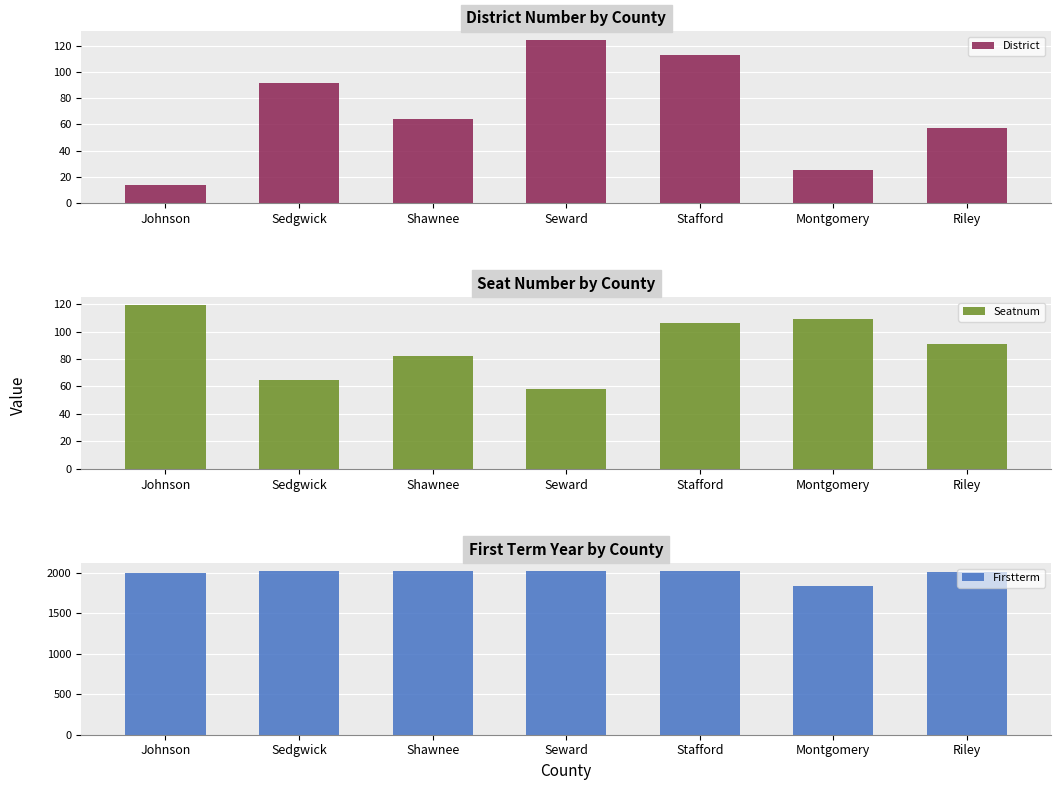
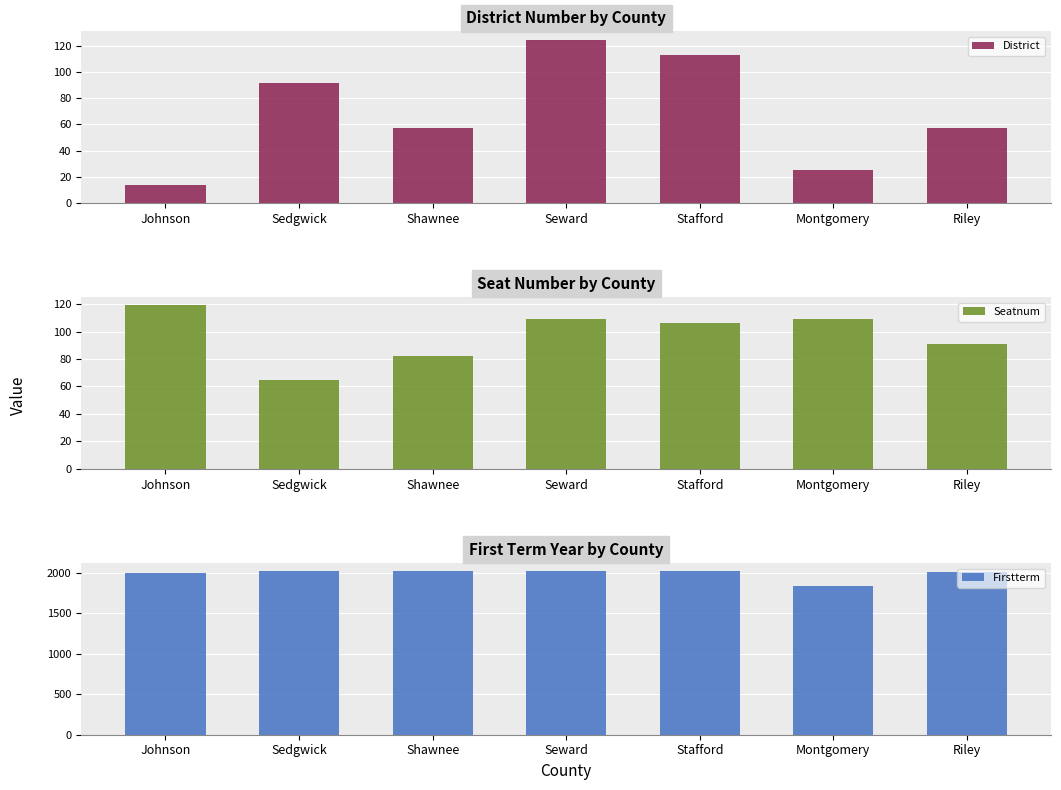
  {
    "District Number by County": {
      "Johnson": 14,
      "Sedgwick": 92,
-     "Shawnee": 64,
+     "Shawnee": 57,
      "Seward": 125,
      "Stafford": 113,
      "Montgomery": 25,
      "Riley": 57
    },
    "Seat Number by County": {
      "Johnson": 119,
      "Sedgwick": 65,
      "Shawnee": 82,
-     "Seward": 58,
+     "Seward": 109,
      "Stafford": 106,
      "Montgomery": 109,
      "Riley": 91
    },
    "First Term Year by County": {
      "Johnson": 2000,
      "Sedgwick": 2000,
      "Shawnee": 2000,
      "Seward": 2000,
      "Stafford": 2000,
      "Montgomery": 1800
    }
  }
